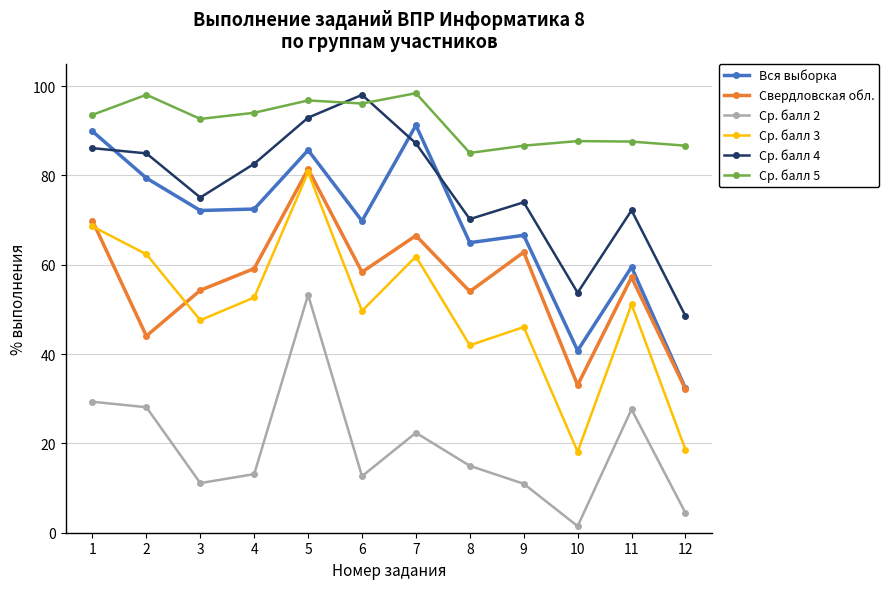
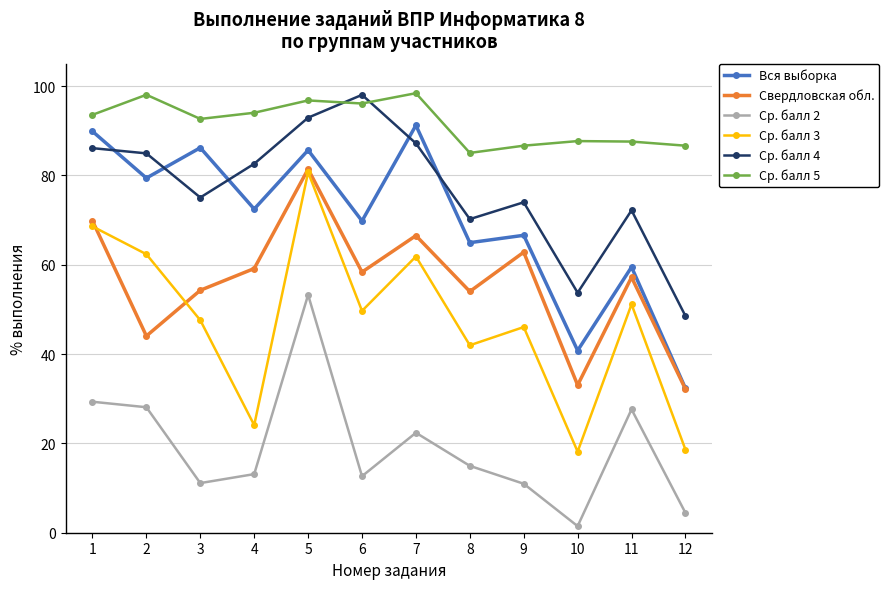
  {
    "Вся выборка": {
      "1": 90,
      "2": 79,
-     "3": 72,
+     "3": 86,
      "4": 72,
      "5": 86,
      "6": 70,
      "7": 91,
      "8": 65,
      "9": 67,
      "10": 41,
      "11": 59
    },
    "Свердловская обл.": {
      "1": 70,
      "2": 44,
      "3": 54,
      "4": 59,
      "5": 81,
      "6": 58,
      "7": 67,
      "8": 54,
      "9": 63,
      "10": 33,
      "11": 57
    },
    "Ср. балл 2": {
      "1": 29,
      "2": 28,
      "3": 11,
      "4": 13,
      "5": 53,
      "6": 13,
      "7": 22,
      "8": 15,
      "9": 11,
      "10": 1,
      "11": 28,
      "12": 4
    },
    "Ср. балл 3": {
      "1": 69,
      "2": 62,
      "3": 48,
-     "4": 53,
+     "4": 24,
      "5": 81,
      "6": 50,
      "7": 62,
      "8": 42,
      "9": 46,
      "10": 18,
      "11": 51,
      "12": 19
    },
    "Ср. балл 4": {
      "1": 86,
      "2": 85,
      "3": 75,
      "4": 83,
      "5": 93,
      "6": 98,
      "7": 87,
      "8": 70,
      "9": 74,
      "10": 54,
      "11": 72,
      "12": 49
    },
    "Ср. балл 5": {
      "1": 94,
      "2": 98,
      "3": 93,
      "4": 94,
      "5": 97,
      "6": 96,
      "7": 98,
      "8": 85,
      "9": 87,
      "10": 88,
      "11": 88,
      "12": 87
    }
  }
